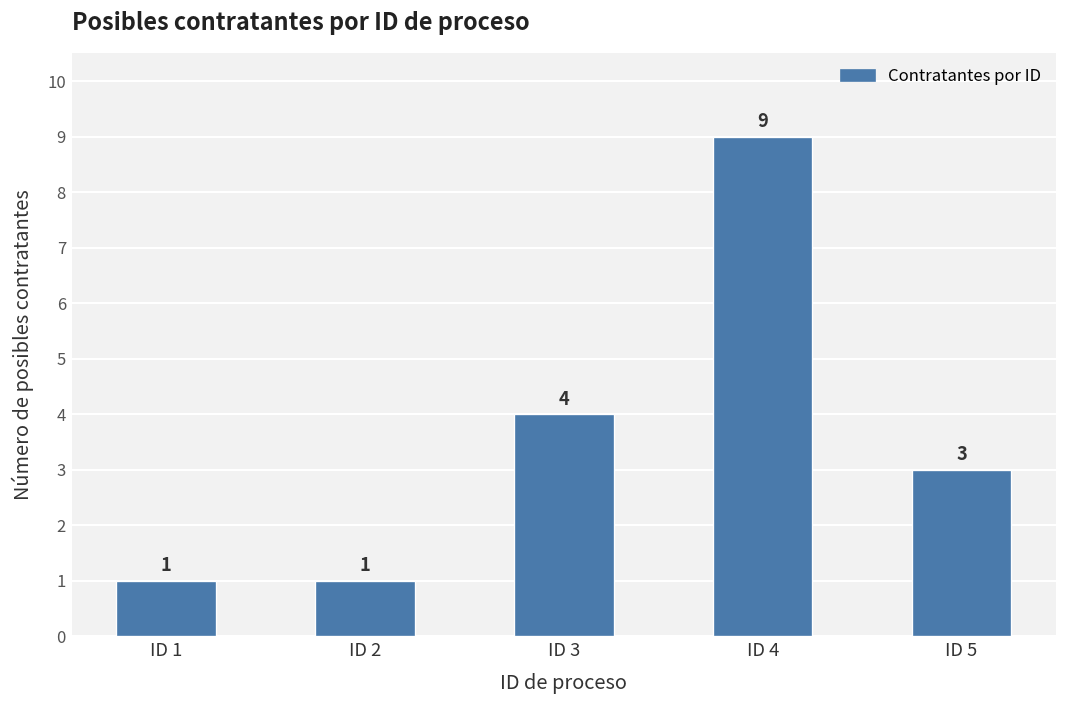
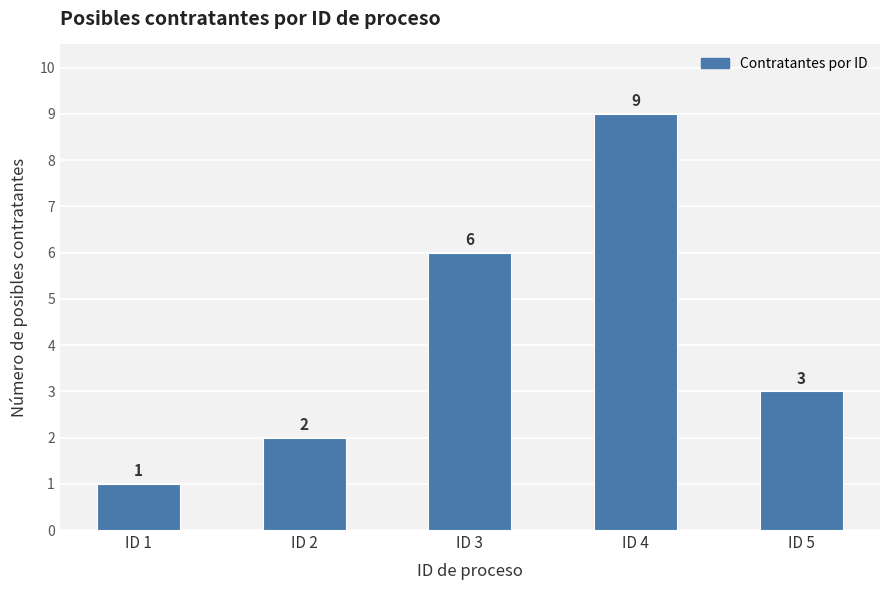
  {
    "ID 1": 1,
-   "ID 2": 1,
-   "ID 3": 4,
+   "ID 2": 2,
+   "ID 3": 6,
    "ID 4": 9,
    "ID 5": 3
  }
